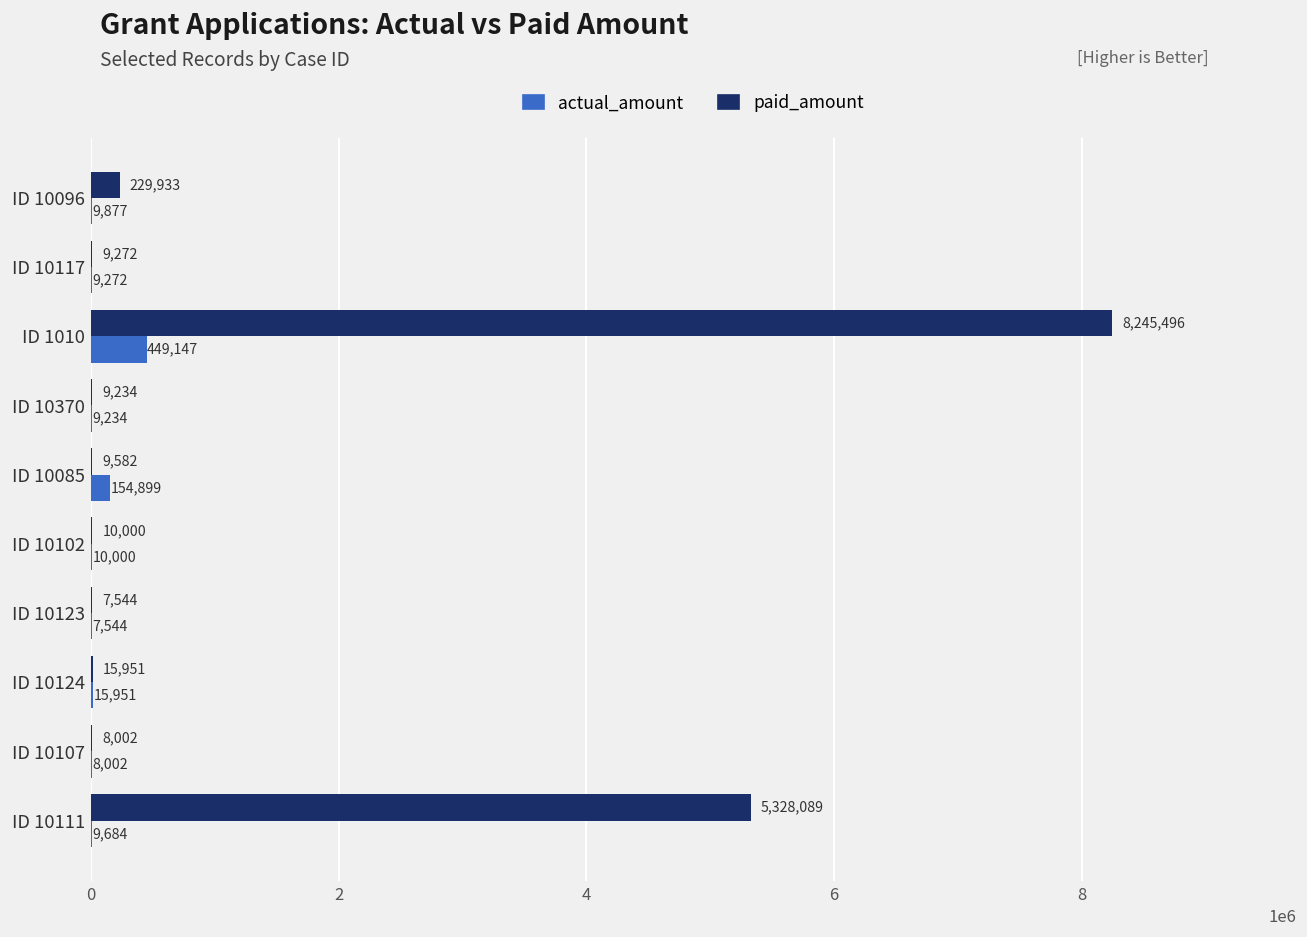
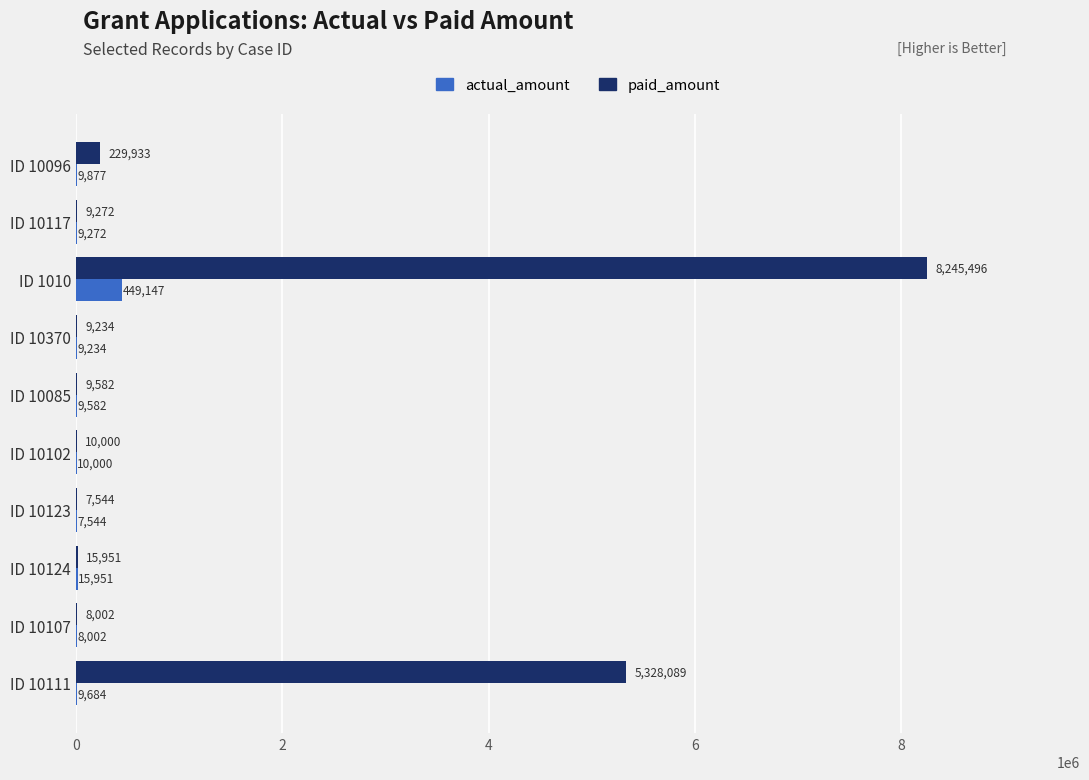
  {
    "actual_amount": {
      "ID 10096": "9,877",
      "ID 10117": "9,272",
      "ID 1010": "449,147",
      "ID 10370": "9,234",
-     "ID 10085": "154,899",
+     "ID 10085": "9,582",
      "ID 10102": "10,000",
      "ID 10123": "7,544",
      "ID 10124": "15,951",
      "ID 10107": "8,002",
      "ID 10111": "9,684"
    },
    "paid_amount": {
      "ID 10096": "229,933",
      "ID 10117": "9,272",
      "ID 1010": "8,245,496",
      "ID 10370": "9,234",
      "ID 10085": "9,582",
      "ID 10102": "10,000",
      "ID 10123": "7,544",
      "ID 10124": "15,951",
      "ID 10107": "8,002",
      "ID 10111": "5,328,089"
    }
  }
